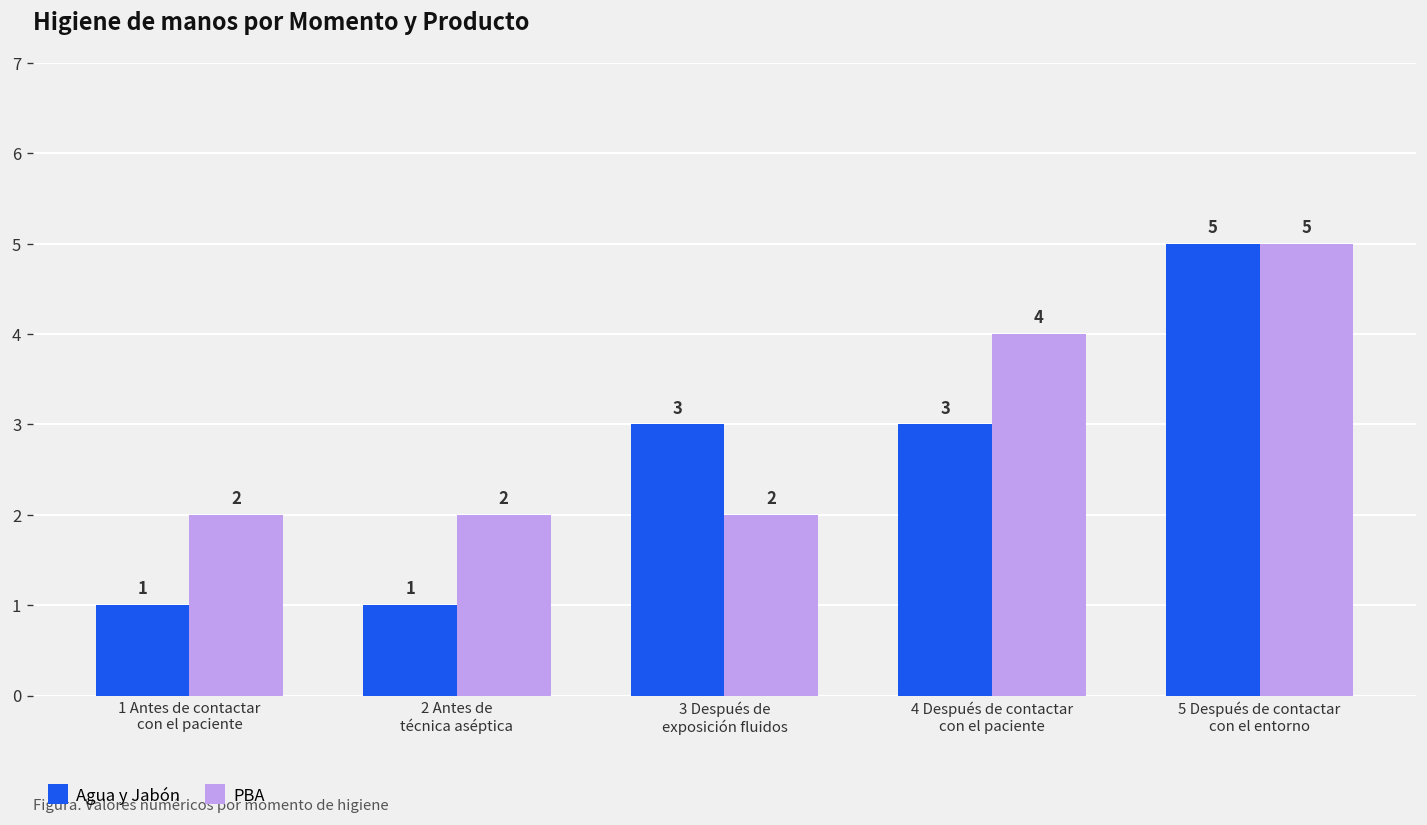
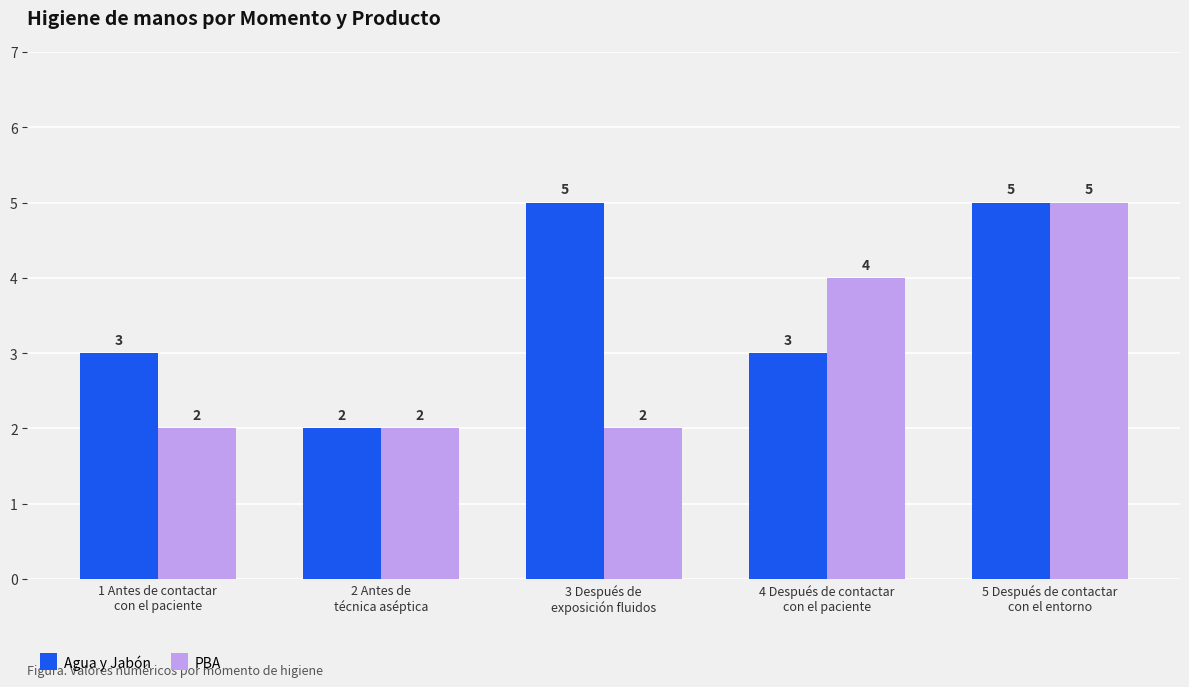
  {
    "Agua y Jabón": {
-     "1 Antes de contactar con el paciente": 1,
-     "2 Antes de técnica aséptica": 1,
-     "3 Después de exposición fluidos": 3,
+     "1 Antes de contactar con el paciente": 3,
+     "2 Antes de técnica aséptica": 2,
+     "3 Después de exposición fluidos": 5,
      "4 Después de contactar con el paciente": 3,
      "5 Después de contactar con el entorno": 5
    },
    "PBA": {
      "1 Antes de contactar con el paciente": 2,
      "2 Antes de técnica aséptica": 2,
      "3 Después de exposición fluidos": 2,
      "4 Después de contactar con el paciente": 4,
      "5 Después de contactar con el entorno": 5
    }
  }
